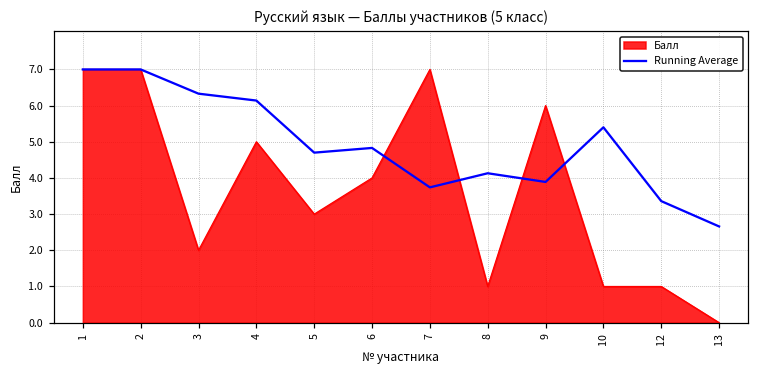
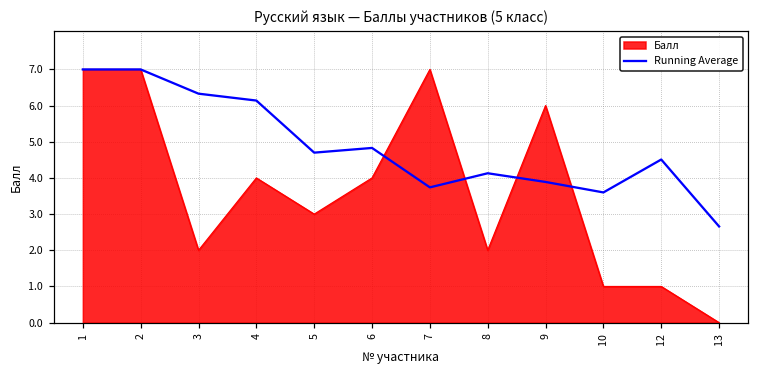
  {
    "Балл": {
      "3": 2,
-     "4": 5,
+     "4": 4,
      "5": 3,
      "6": 4,
      "7": 7,
-     "8": 1,
+     "8": 2,
      "9": 6,
      "10": 1,
      "12": 1,
      "13": 0
    },
    "Running Average": {
      "3": 6.3,
      "4": 6.1,
      "5": 4.7,
      "6": 4.8,
      "7": 3.7,
      "8": 4.1,
      "9": 3.9,
-     "10": 5.4,
-     "12": 3.4,
+     "10": 3.6,
+     "12": 4.5,
      "13": 2.7
    }
  }
